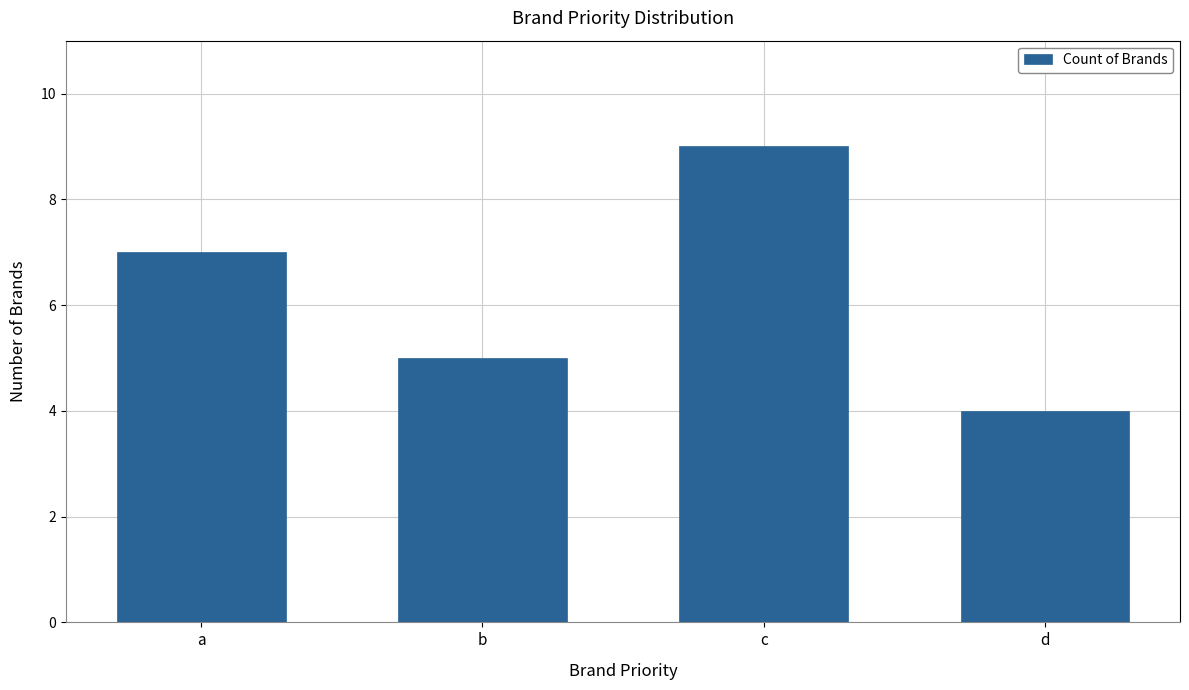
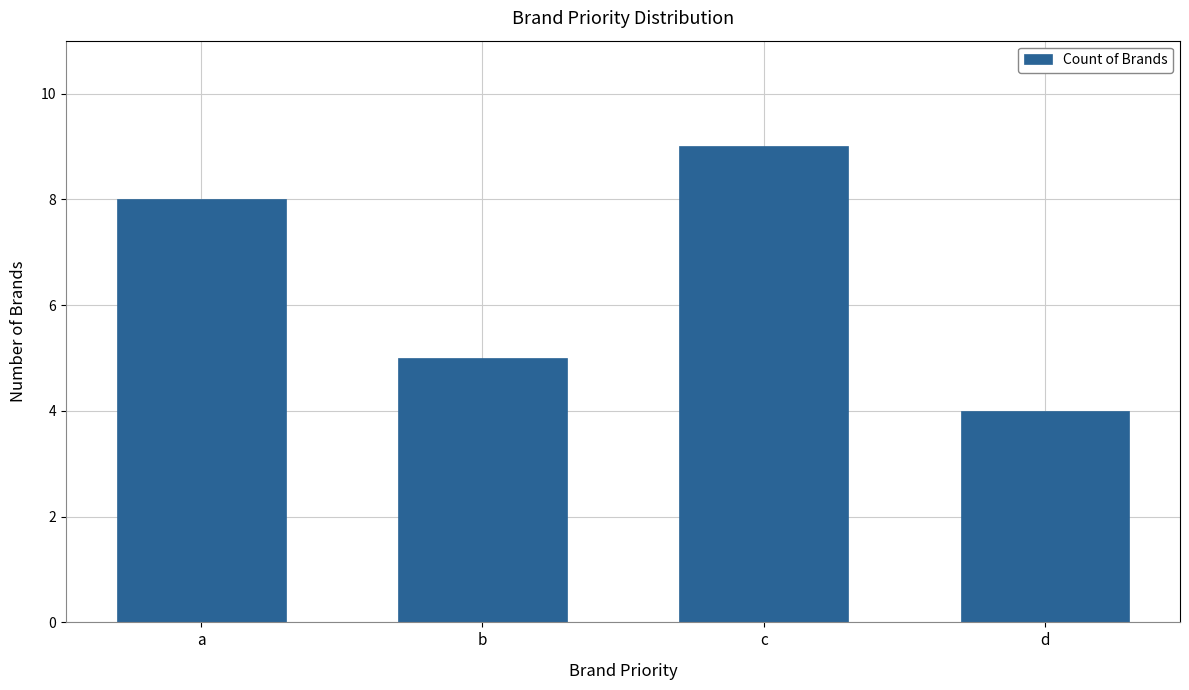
  {
-   "a": 7,
+   "a": 8,
    "b": 5,
    "c": 9,
    "d": 4
  }
